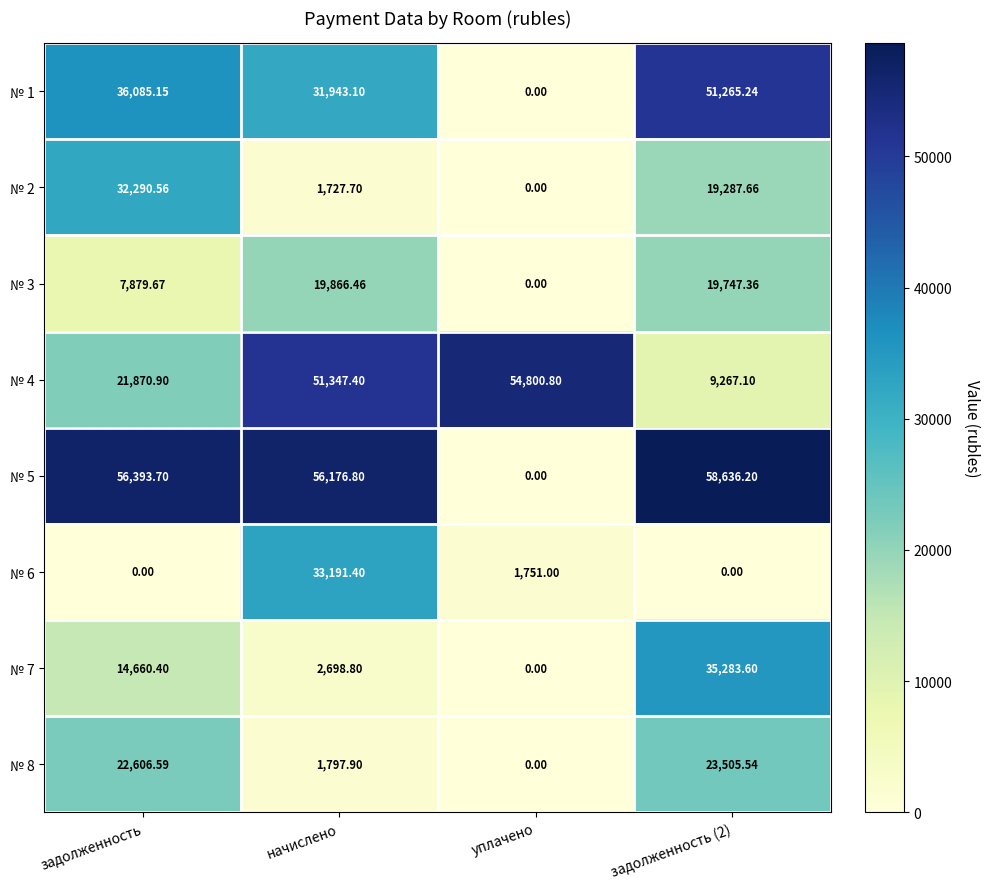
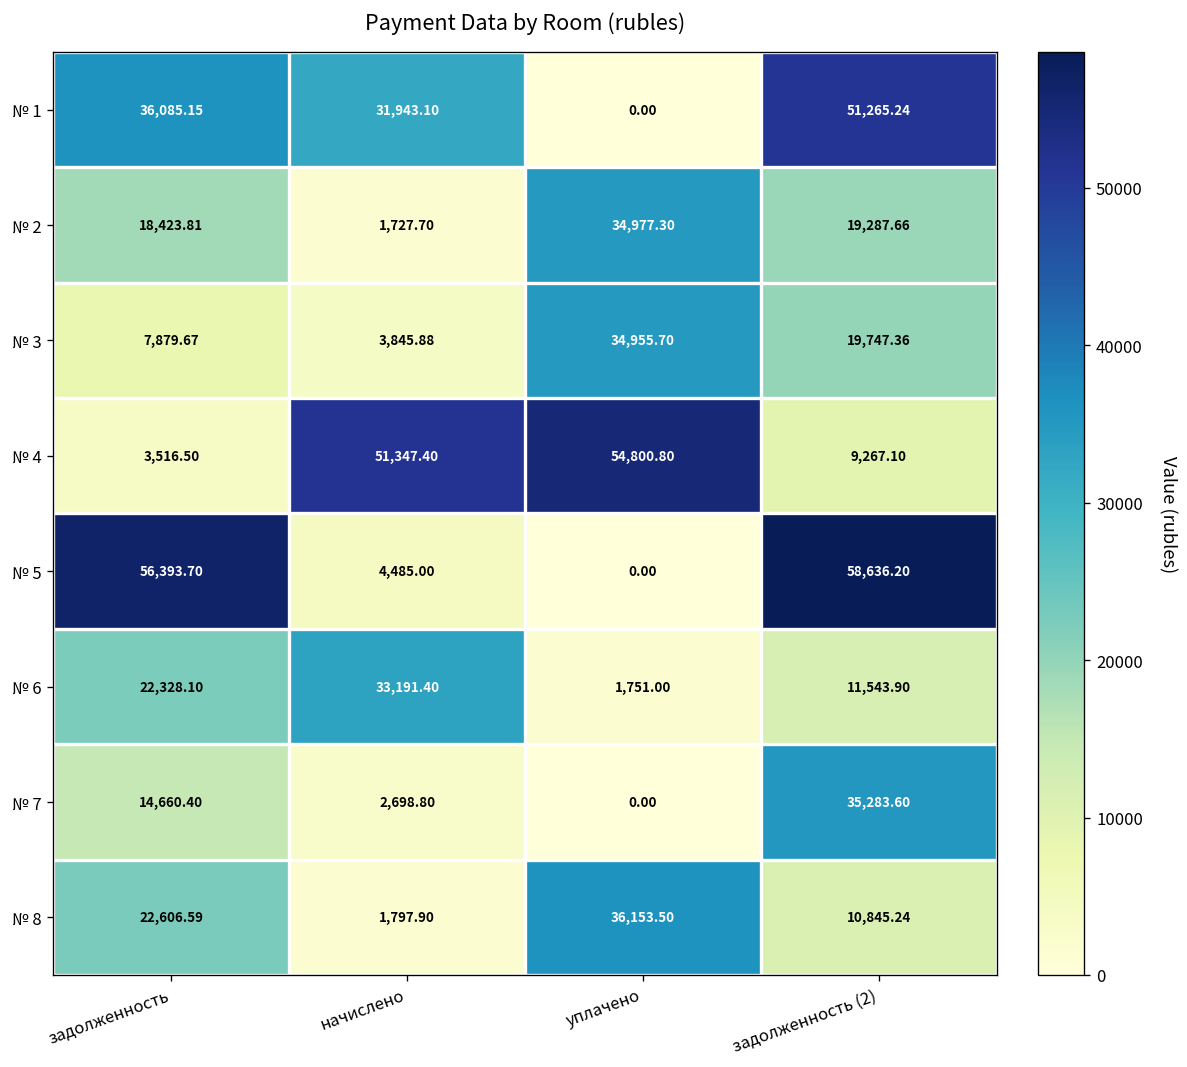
  {
    "№ 1": {
      "задолженность": "36,085.15",
      "начислено": "31,943.10",
      "уплачено": "0.00",
      "задолженность (2)": "51,265.24"
    },
    "№ 2": {
-     "задолженность": "32,290.56",
+     "задолженность": "18,423.81",
      "начислено": "1,727.70",
-     "уплачено": "0.00",
+     "уплачено": "34,977.30",
      "задолженность (2)": "19,287.66"
    },
    "№ 3": {
      "задолженность": "7,879.67",
-     "начислено": "19,866.46",
-     "уплачено": "0.00",
+     "начислено": "3,845.88",
+     "уплачено": "34,955.70",
      "задолженность (2)": "19,747.36"
    },
    "№ 4": {
-     "задолженность": "21,870.90",
+     "задолженность": "3,516.50",
      "начислено": "51,347.40",
      "уплачено": "54,800.80",
      "задолженность (2)": "9,267.10"
    },
    "№ 5": {
      "задолженность": "56,393.70",
-     "начислено": "56,176.80",
+     "начислено": "4,485.00",
      "уплачено": "0.00",
      "задолженность (2)": "58,636.20"
    },
    "№ 6": {
-     "задолженность": "0.00",
+     "задолженность": "22,328.10",
      "начислено": "33,191.40",
      "уплачено": "1,751.00",
-     "задолженность (2)": "0.00"
+     "задолженность (2)": "11,543.90"
    },
    "№ 7": {
      "задолженность": "14,660.40",
      "начислено": "2,698.80",
      "уплачено": "0.00",
      "задолженность (2)": "35,283.60"
    },
    "№ 8": {
      "задолженность": "22,606.59",
      "начислено": "1,797.90",
-     "уплачено": "0.00",
-     "задолженность (2)": "23,505.54"
+     "уплачено": "36,153.50",
+     "задолженность (2)": "10,845.24"
    }
  }
